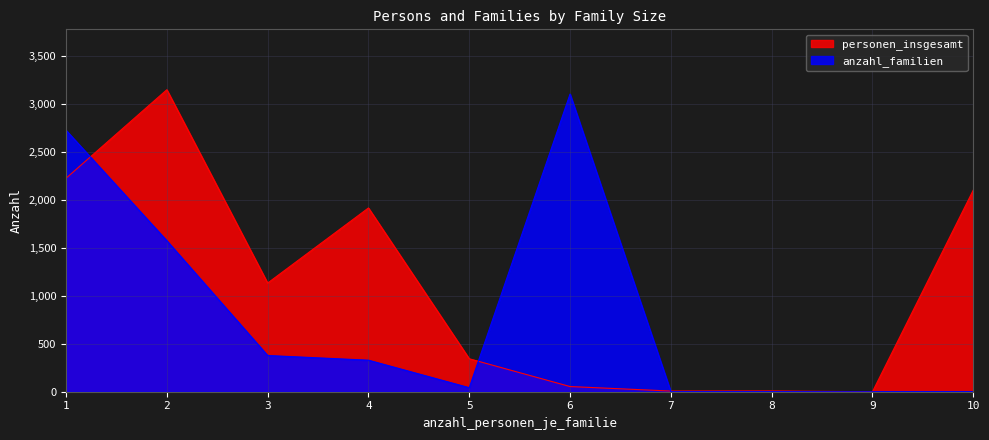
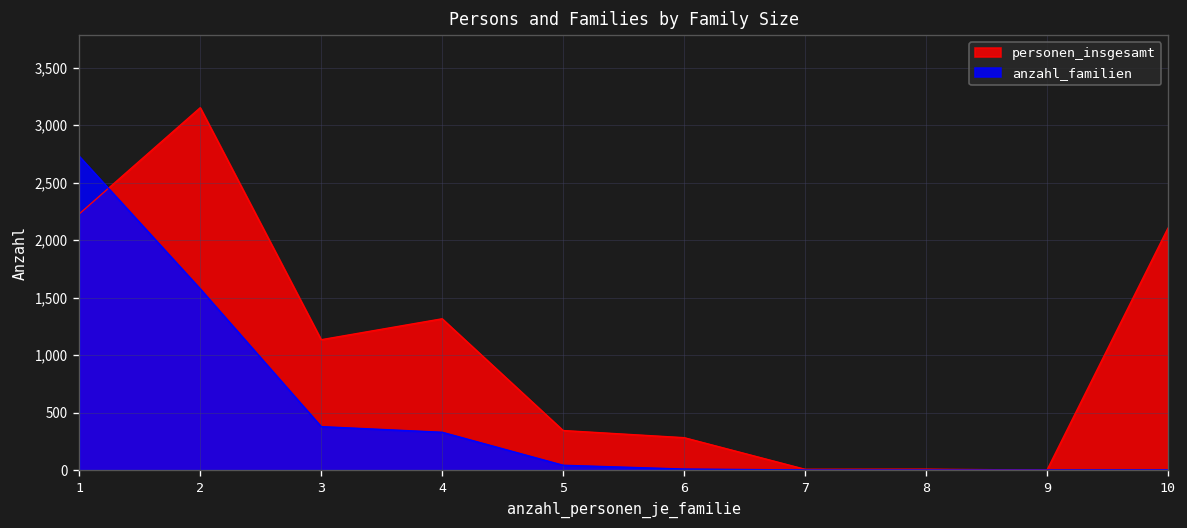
  {
    "personen_insgesamt": {
      "1": "2,200",
      "2": "3,200",
      "3": "1,100",
-     "4": "1,900",
+     "4": "1,300",
      "5": "300",
-     "6": "100",
+     "6": "300",
      "10": "2,100"
    },
    "anzahl_familien": {
      "1": "2,700",
      "2": "1,600",
      "3": "400",
      "4": "300",
      "5": "0",
-     "6": "3,100",
+     "6": "0",
      "10": "0"
    }
  }
